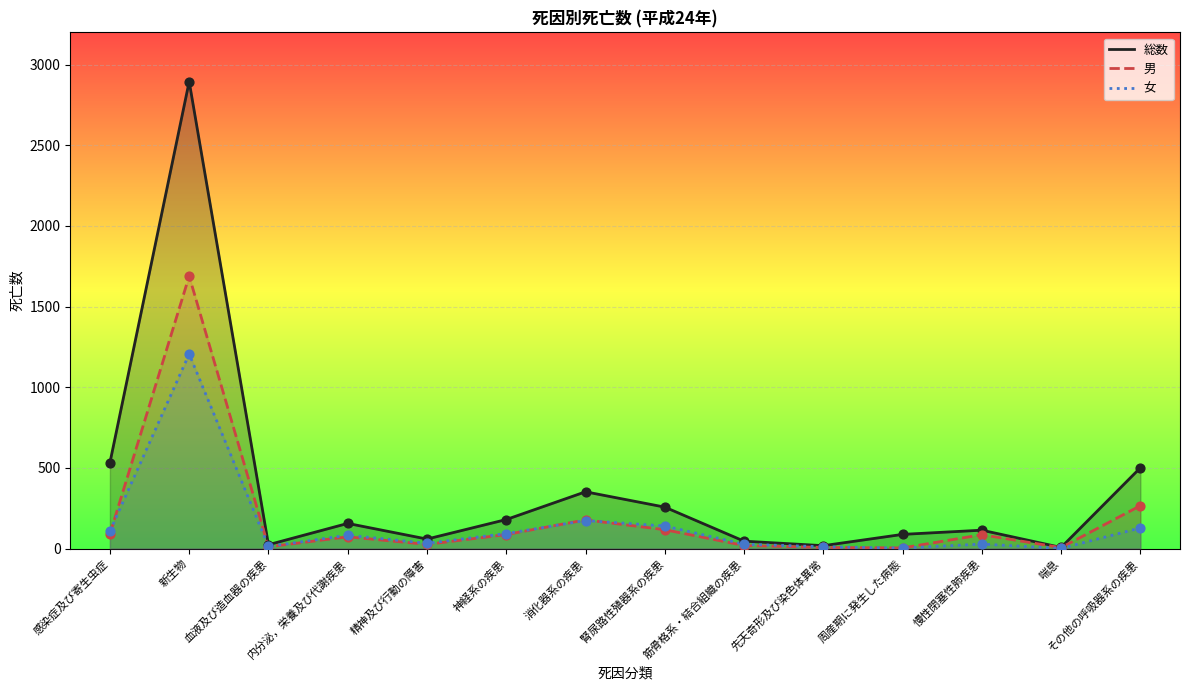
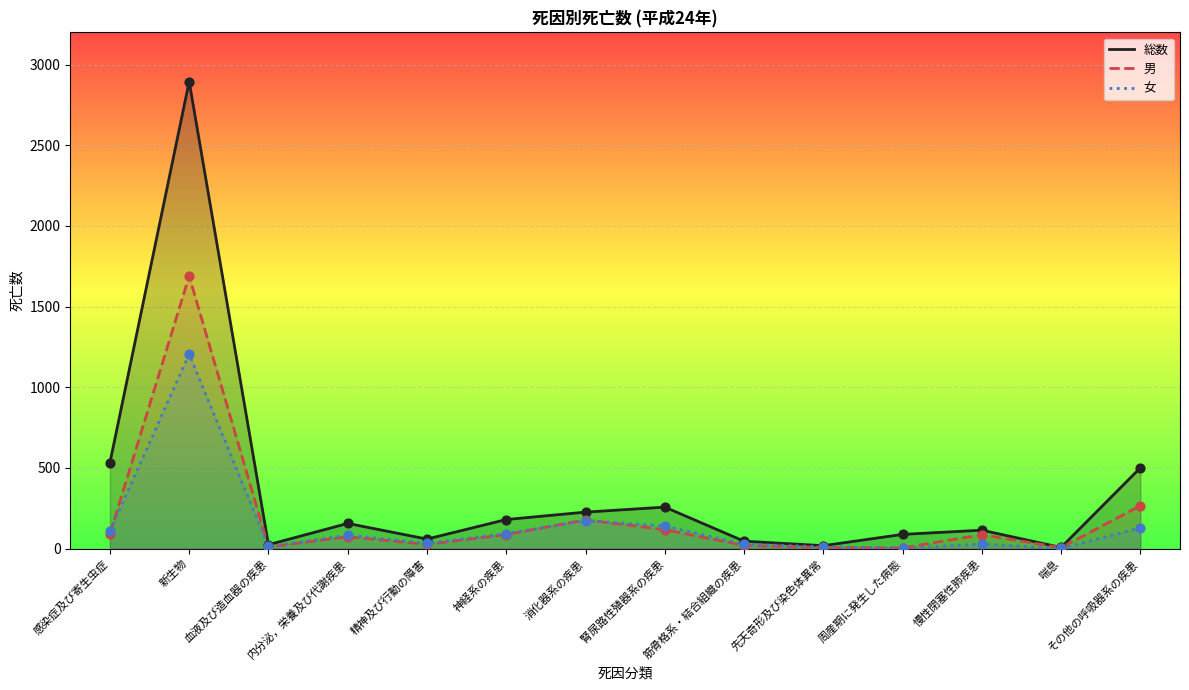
  {
    "総数": {
      "感染症及び寄生虫症": 530,
      "新生物": 2900,
      "内分泌，栄養及び代謝疾患": 160,
      "精神及び行動の障害": 60,
      "神経系の疾患": 180,
-     "消化器系の疾患": 350,
+     "消化器系の疾患": 230,
      "腎尿路性殖器系の疾患": 260,
      "筋骨格系・結合組織の疾患": 50,
      "周産期に発生した病態": 90,
      "慢性閉塞性肺疾患": 110,
      "その他の呼吸器系の疾患": 500
    },
    "男": {
      "感染症及び寄生虫症": 90,
      "新生物": 1690,
      "腎尿路性殖器系の疾患": 120,
      "慢性閉塞性肺疾患": 90,
      "その他の呼吸器系の疾患": 270
    },
    "女": {
      "感染症及び寄生虫症": 110,
      "新生物": 1210,
      "腎尿路性殖器系の疾患": 140,
      "慢性閉塞性肺疾患": 30,
      "その他の呼吸器系の疾患": 130
    }
  }
